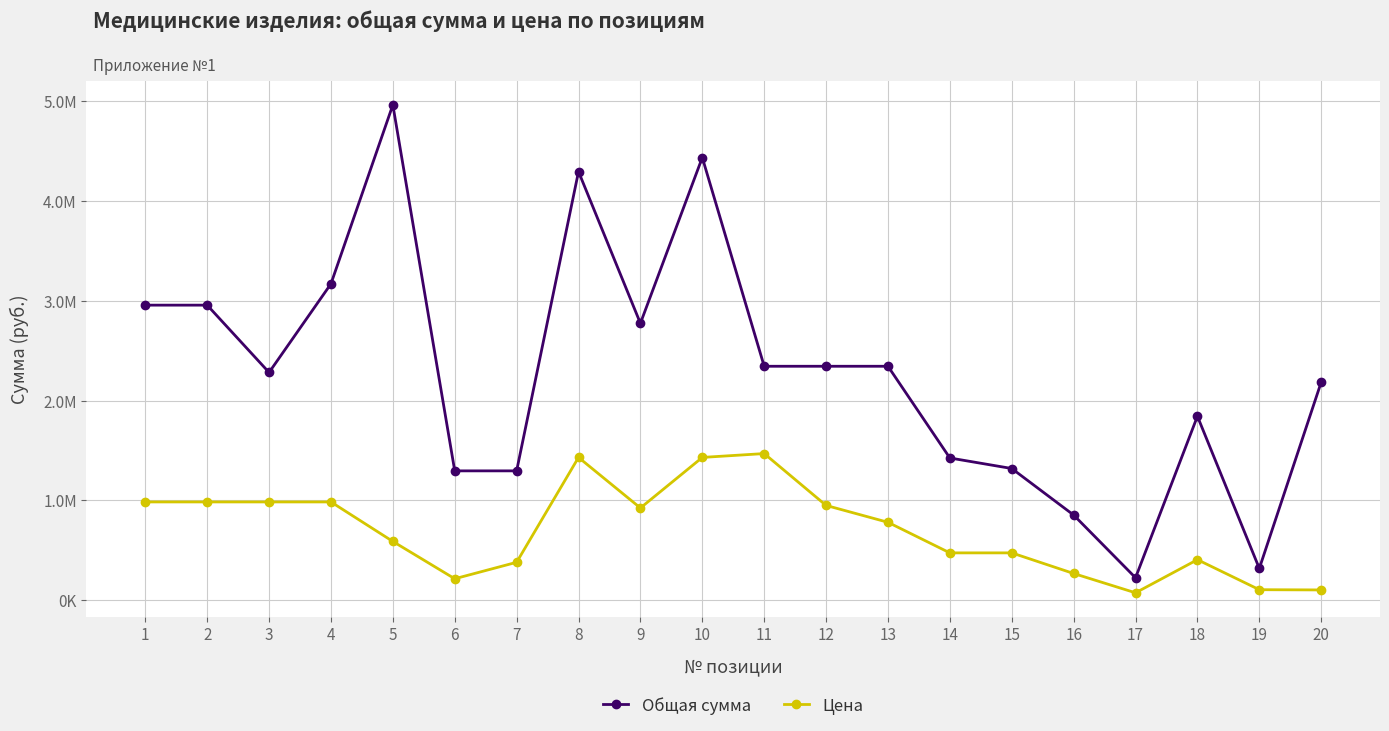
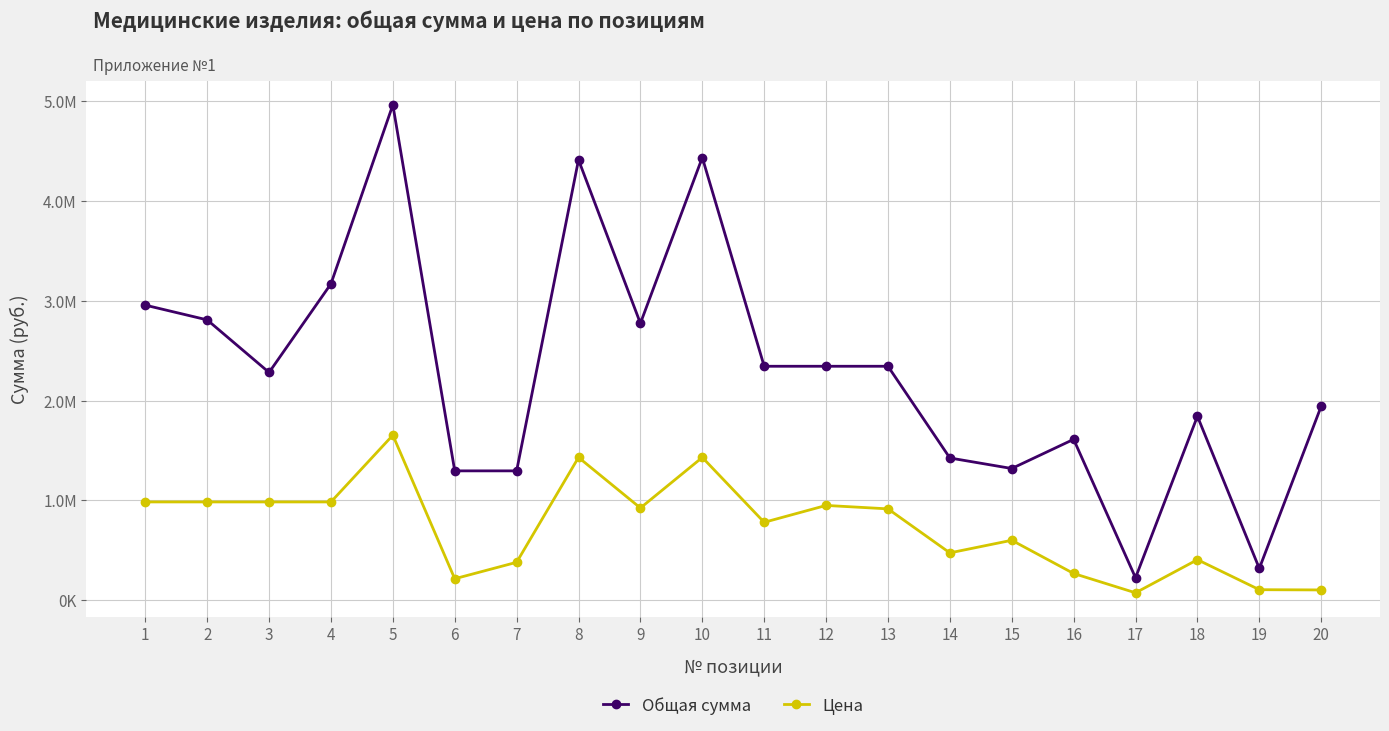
  {
    "Общая сумма": {
      "1": 3000000,
-     "2": 3000000,
+     "2": 2800000,
      "3": 2300000,
      "4": 3200000,
      "5": 5000000,
      "6": 1300000,
      "7": 1300000,
-     "8": 4300000,
+     "8": 4400000,
      "9": 2800000,
      "10": 4400000,
      "11": 2300000,
      "12": 2300000,
      "13": 2300000,
      "14": 1400000,
      "15": 1300000,
-     "16": 900000,
+     "16": 1600000,
      "17": 200000,
      "18": 1800000,
      "19": 300000,
-     "20": 2200000
+     "20": 1900000
    },
    "Цена": {
      "1": 1000000,
      "2": 1000000,
      "3": 1000000,
      "4": 1000000,
-     "5": 600000,
+     "5": 1700000,
      "6": 200000,
      "7": 400000,
      "8": 1400000,
      "9": 900000,
      "10": 1400000,
-     "11": 1500000,
+     "11": 800000,
      "12": 900000,
-     "13": 800000,
+     "13": 900000,
      "14": 500000,
-     "15": 500000,
+     "15": 600000,
      "16": 300000,
      "17": 100000,
      "18": 400000,
      "19": 100000,
      "20": 100000
    }
  }
